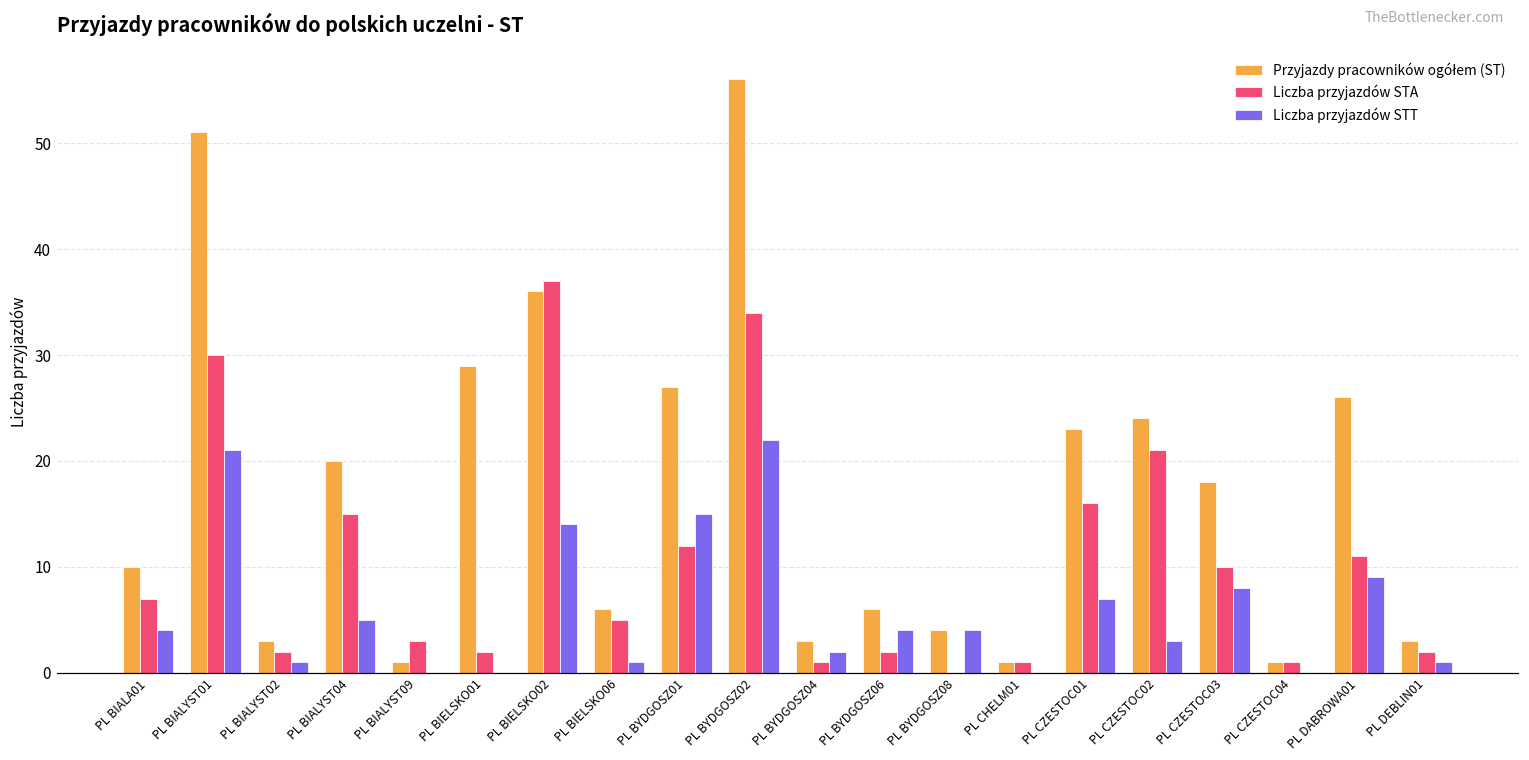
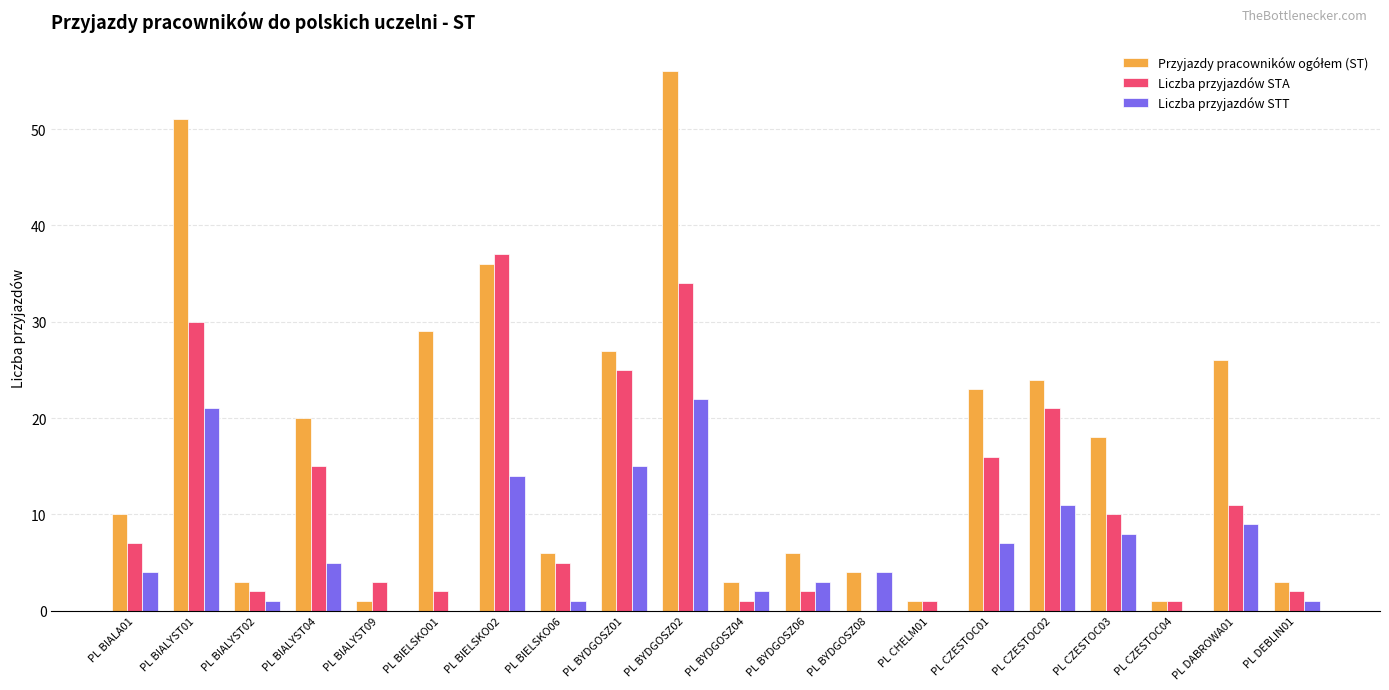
  {
    "Przyjazdy pracowników ogółem (ST)": {
      "PL BIALA01": 10,
      "PL BIALYST01": 51,
      "PL BIALYST02": 3,
      "PL BIALYST04": 20,
      "PL BIALYST09": 1,
      "PL BIELSKO01": 29,
      "PL BIELSKO02": 36,
      "PL BIELSKO06": 6,
      "PL BYDGOSZ01": 27,
      "PL BYDGOSZ02": 56,
      "PL BYDGOSZ04": 3,
      "PL BYDGOSZ06": 6,
      "PL BYDGOSZ08": 4,
      "PL CHELM01": 1,
      "PL CZESTOC01": 23,
      "PL CZESTOC02": 24,
      "PL CZESTOC03": 18,
      "PL CZESTOC04": 1,
      "PL DABROWA01": 26,
      "PL DEBLIN01": 3
    },
    "Liczba przyjazdów STA": {
      "PL BIALA01": 7,
      "PL BIALYST01": 30,
      "PL BIALYST02": 2,
      "PL BIALYST04": 15,
      "PL BIALYST09": 3,
      "PL BIELSKO01": 2,
      "PL BIELSKO02": 37,
      "PL BIELSKO06": 5,
-     "PL BYDGOSZ01": 12,
+     "PL BYDGOSZ01": 25,
      "PL BYDGOSZ02": 34,
      "PL BYDGOSZ04": 1,
      "PL BYDGOSZ06": 2,
      "PL BYDGOSZ08": 0,
      "PL CHELM01": 1,
      "PL CZESTOC01": 16,
      "PL CZESTOC02": 21,
      "PL CZESTOC03": 10,
      "PL CZESTOC04": 1,
      "PL DABROWA01": 11,
      "PL DEBLIN01": 2
    },
    "Liczba przyjazdów STT": {
      "PL BIALA01": 4,
      "PL BIALYST01": 21,
      "PL BIALYST02": 1,
      "PL BIALYST04": 5,
      "PL BIALYST09": 0,
      "PL BIELSKO01": 0,
      "PL BIELSKO02": 14,
      "PL BIELSKO06": 1,
      "PL BYDGOSZ01": 15,
      "PL BYDGOSZ02": 22,
      "PL BYDGOSZ04": 2,
-     "PL BYDGOSZ06": 4,
+     "PL BYDGOSZ06": 3,
      "PL BYDGOSZ08": 4,
      "PL CHELM01": 0,
      "PL CZESTOC01": 7,
-     "PL CZESTOC02": 3,
+     "PL CZESTOC02": 11,
      "PL CZESTOC03": 8,
      "PL CZESTOC04": 0,
      "PL DABROWA01": 9,
      "PL DEBLIN01": 1
    }
  }
